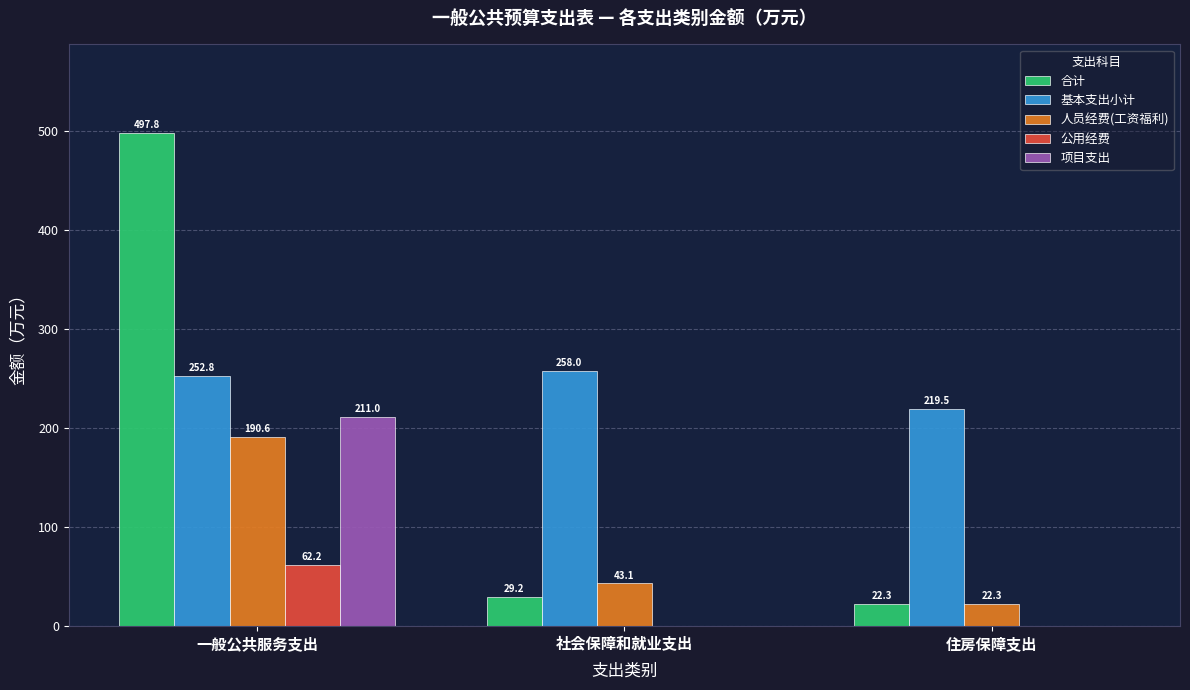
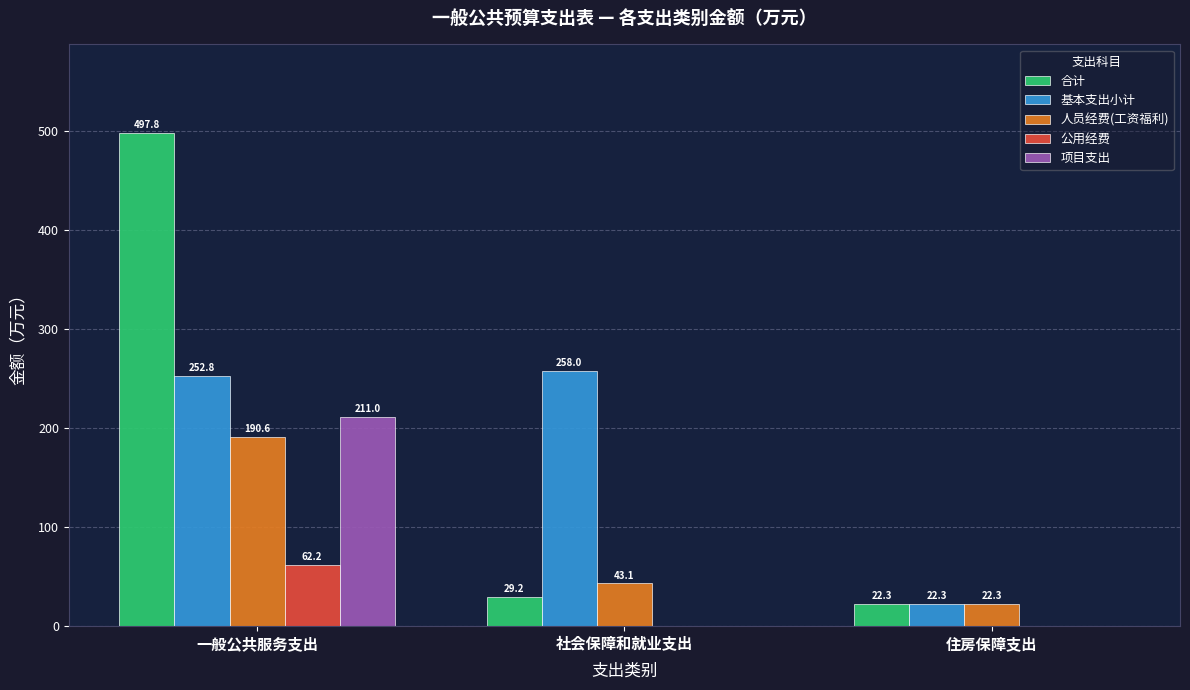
  {
    "合计": {
      "一般公共服务支出": 497.8,
      "社会保障和就业支出": 29.2,
      "住房保障支出": 22.3
    },
    "基本支出小计": {
      "一般公共服务支出": 252.8,
      "社会保障和就业支出": 258.0,
-     "住房保障支出": 219.5
+     "住房保障支出": 22.3
    },
    "项目支出": {
      "一般公共服务支出": 211.0
    }
  }
